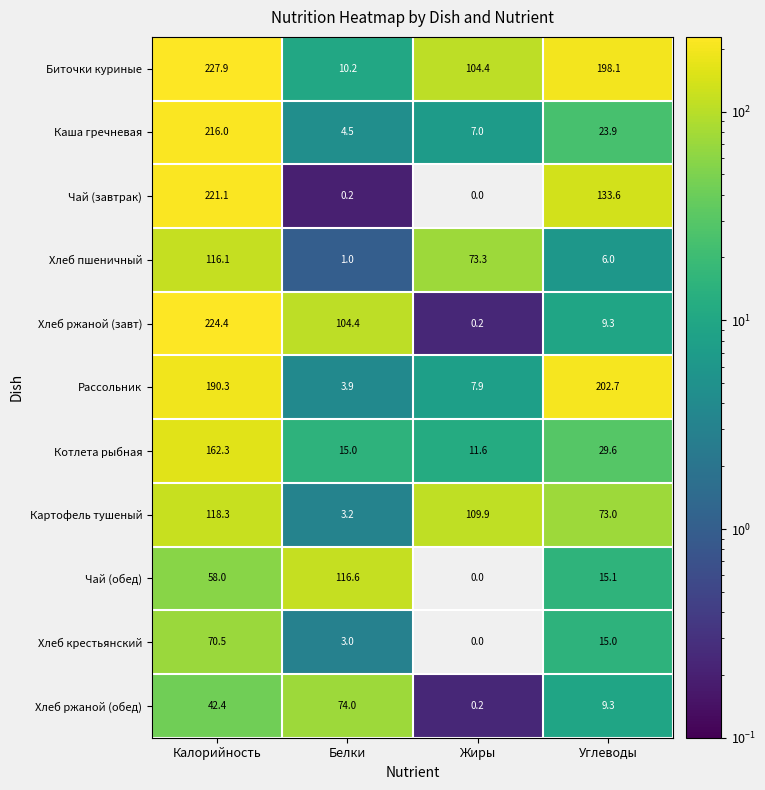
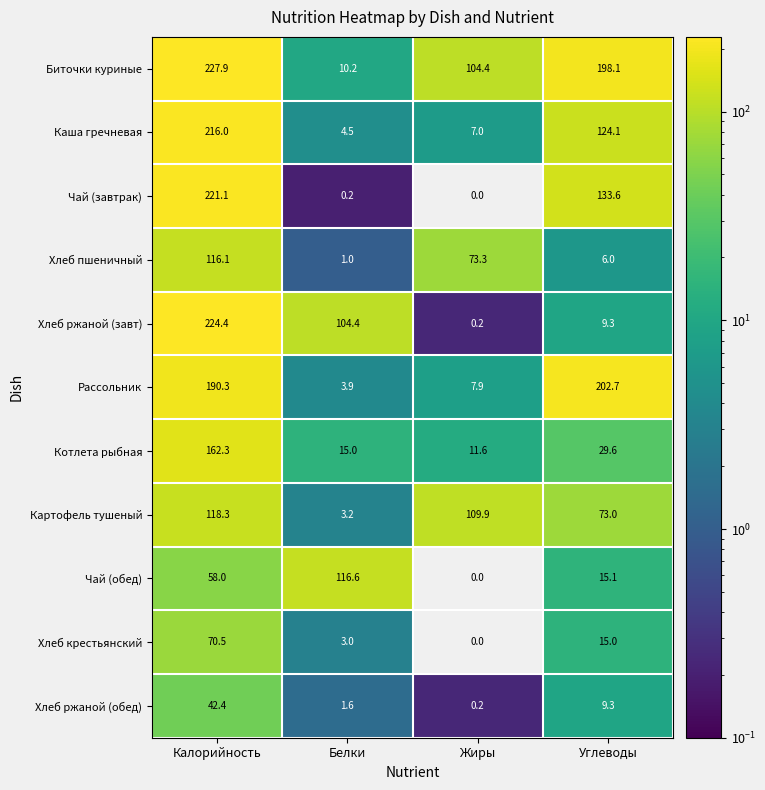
  {
    "Биточки куриные": {
      "Калорийность": 227.9,
      "Белки": 10.2,
      "Жиры": 104.4,
      "Углеводы": 198.1
    },
    "Каша гречневая": {
      "Калорийность": 216.0,
      "Белки": 4.5,
      "Жиры": 7.0,
-     "Углеводы": 23.9
+     "Углеводы": 124.1
    },
    "Чай (завтрак)": {
      "Калорийность": 221.1,
      "Белки": 0.2,
      "Жиры": 0.0,
      "Углеводы": 133.6
    },
    "Хлеб пшеничный": {
      "Калорийность": 116.1,
      "Белки": 1.0,
      "Жиры": 73.3,
      "Углеводы": 6.0
    },
    "Хлеб ржаной (завт)": {
      "Калорийность": 224.4,
      "Белки": 104.4,
      "Жиры": 0.2,
      "Углеводы": 9.3
    },
    "Рассольник": {
      "Калорийность": 190.3,
      "Белки": 3.9,
      "Жиры": 7.9,
      "Углеводы": 202.7
    },
    "Котлета рыбная": {
      "Калорийность": 162.3,
      "Белки": 15.0,
      "Жиры": 11.6,
      "Углеводы": 29.6
    },
    "Картофель тушеный": {
      "Калорийность": 118.3,
      "Белки": 3.2,
      "Жиры": 109.9,
      "Углеводы": 73.0
    },
    "Чай (обед)": {
      "Калорийность": 58.0,
      "Белки": 116.6,
      "Жиры": 0.0,
      "Углеводы": 15.1
    },
    "Хлеб крестьянский": {
      "Калорийность": 70.5,
      "Белки": 3.0,
      "Жиры": 0.0,
      "Углеводы": 15.0
    },
    "Хлеб ржаной (обед)": {
      "Калорийность": 42.4,
-     "Белки": 74.0,
+     "Белки": 1.6,
      "Жиры": 0.2,
      "Углеводы": 9.3
    }
  }
